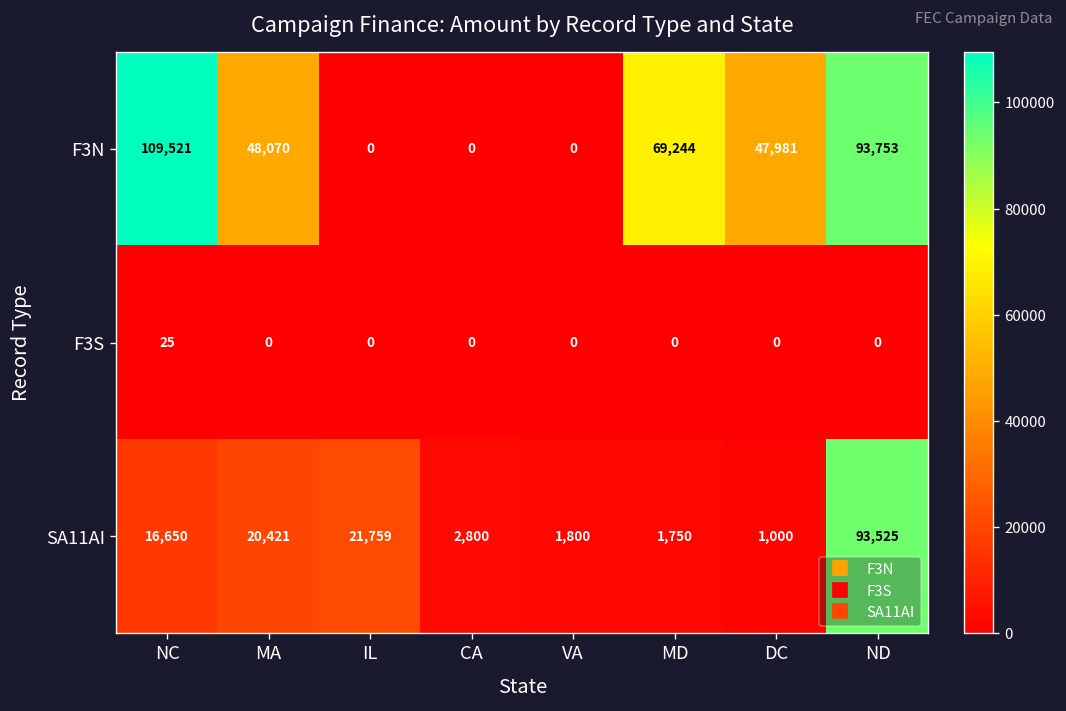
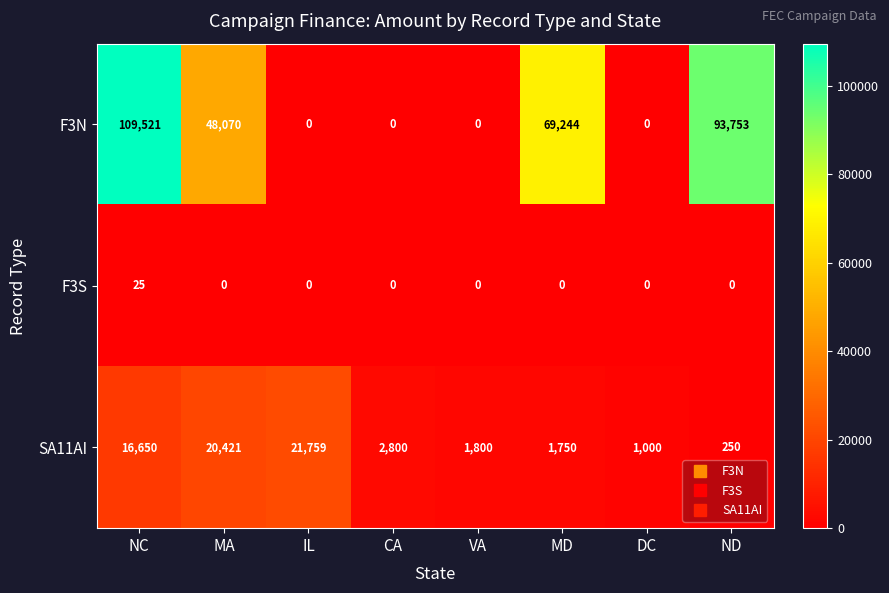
  {
    "F3N": {
      "NC": "109,521",
      "MA": "48,070",
      "IL": "0",
      "CA": "0",
      "VA": "0",
      "MD": "69,244",
-     "DC": "47,981",
+     "DC": "0",
      "ND": "93,753"
    },
    "F3S": {
      "NC": "25",
      "MA": "0",
      "IL": "0",
      "CA": "0",
      "VA": "0",
      "MD": "0",
      "DC": "0",
      "ND": "0"
    },
    "SA11AI": {
      "NC": "16,650",
      "MA": "20,421",
      "IL": "21,759",
      "CA": "2,800",
      "VA": "1,800",
      "MD": "1,750",
      "DC": "1,000",
-     "ND": "93,525"
+     "ND": "250"
    }
  }
